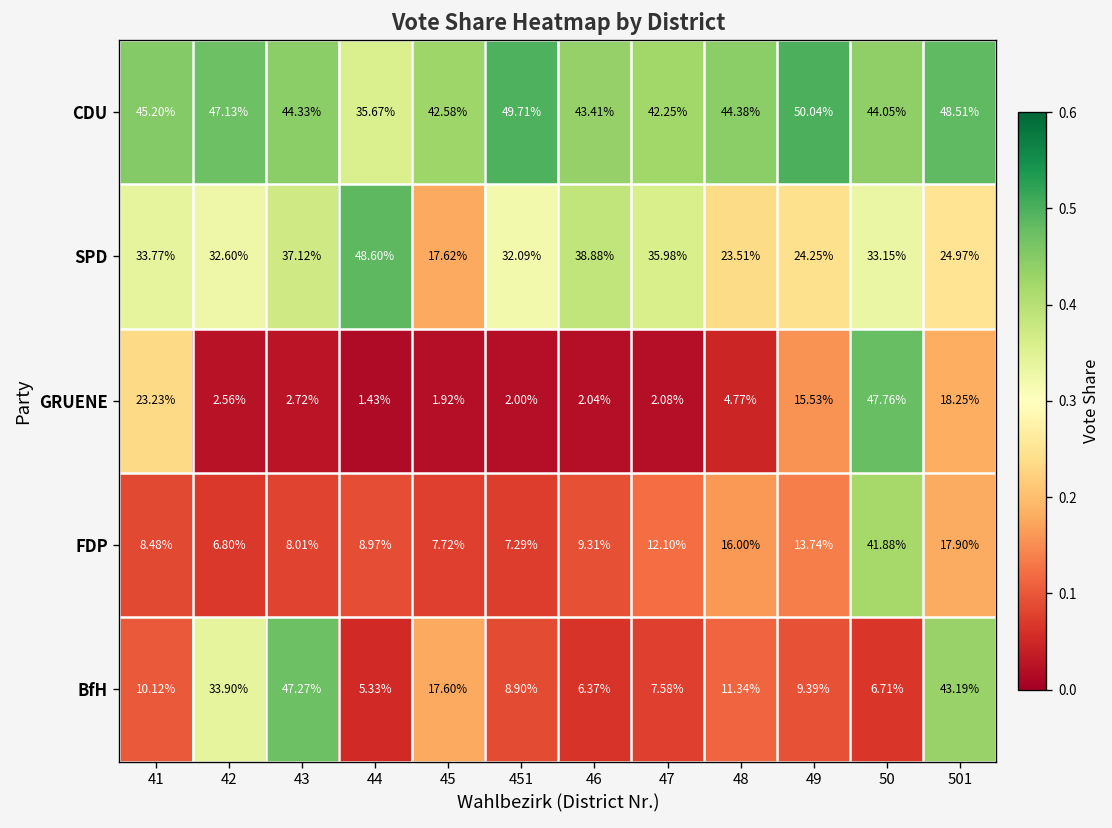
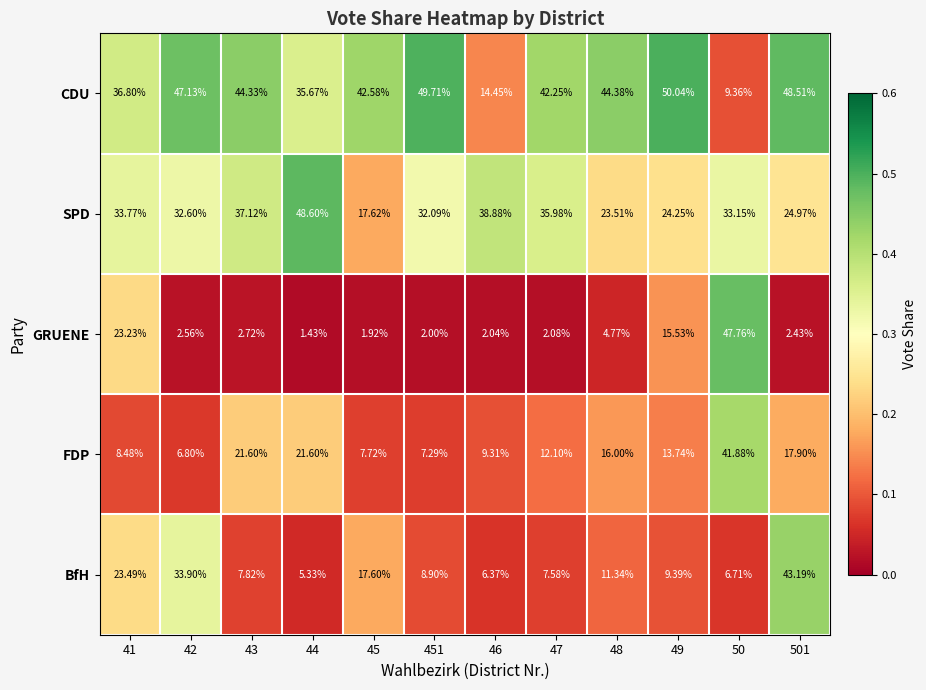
  {
    "CDU": {
-     "41": "45.20%",
+     "41": "36.80%",
      "42": "47.13%",
      "43": "44.33%",
      "44": "35.67%",
      "45": "42.58%",
      "451": "49.71%",
-     "46": "43.41%",
+     "46": "14.45%",
      "47": "42.25%",
      "48": "44.38%",
      "49": "50.04%",
-     "50": "44.05%",
+     "50": "9.36%",
      "501": "48.51%"
    },
    "SPD": {
      "41": "33.77%",
      "42": "32.60%",
      "43": "37.12%",
      "44": "48.60%",
      "45": "17.62%",
      "451": "32.09%",
      "46": "38.88%",
      "47": "35.98%",
      "48": "23.51%",
      "49": "24.25%",
      "50": "33.15%",
      "501": "24.97%"
    },
    "GRUENE": {
      "41": "23.23%",
      "42": "2.56%",
      "43": "2.72%",
      "44": "1.43%",
      "45": "1.92%",
      "451": "2.00%",
      "46": "2.04%",
      "47": "2.08%",
      "48": "4.77%",
      "49": "15.53%",
      "50": "47.76%",
-     "501": "18.25%"
+     "501": "2.43%"
    },
    "FDP": {
      "41": "8.48%",
      "42": "6.80%",
-     "43": "8.01%",
-     "44": "8.97%",
+     "43": "21.60%",
+     "44": "21.60%",
      "45": "7.72%",
      "451": "7.29%",
      "46": "9.31%",
      "47": "12.10%",
      "48": "16.00%",
      "49": "13.74%",
      "50": "41.88%",
      "501": "17.90%"
    },
    "BfH": {
-     "41": "10.12%",
+     "41": "23.49%",
      "42": "33.90%",
-     "43": "47.27%",
+     "43": "7.82%",
      "44": "5.33%",
      "45": "17.60%",
      "451": "8.90%",
      "46": "6.37%",
      "47": "7.58%",
      "48": "11.34%",
      "49": "9.39%",
      "50": "6.71%",
      "501": "43.19%"
    }
  }
